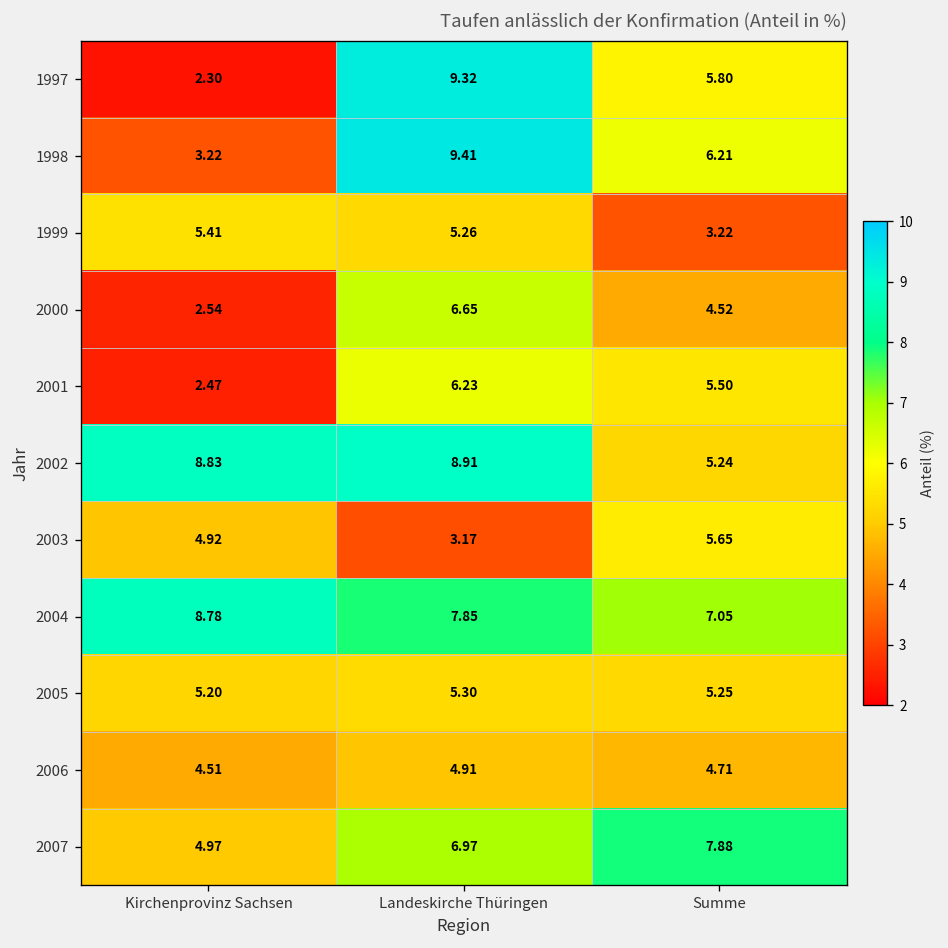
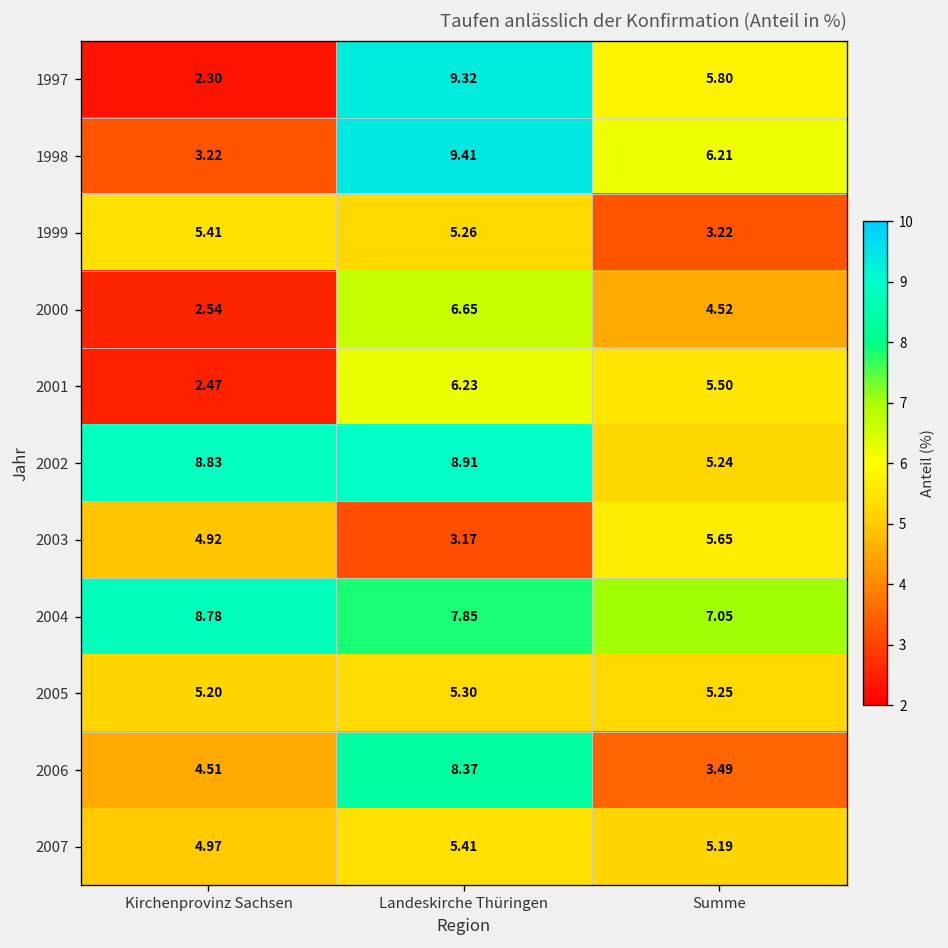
  {
    "1997": {
      "Kirchenprovinz Sachsen": 2.30,
      "Landeskirche Thüringen": 9.32,
      "Summe": 5.80
    },
    "1998": {
      "Kirchenprovinz Sachsen": 3.22,
      "Landeskirche Thüringen": 9.41,
      "Summe": 6.21
    },
    "1999": {
      "Kirchenprovinz Sachsen": 5.41,
      "Landeskirche Thüringen": 5.26,
      "Summe": 3.22
    },
    "2000": {
      "Kirchenprovinz Sachsen": 2.54,
      "Landeskirche Thüringen": 6.65,
      "Summe": 4.52
    },
    "2001": {
      "Kirchenprovinz Sachsen": 2.47,
      "Landeskirche Thüringen": 6.23,
      "Summe": 5.50
    },
    "2002": {
      "Kirchenprovinz Sachsen": 8.83,
      "Landeskirche Thüringen": 8.91,
      "Summe": 5.24
    },
    "2003": {
      "Kirchenprovinz Sachsen": 4.92,
      "Landeskirche Thüringen": 3.17,
      "Summe": 5.65
    },
    "2004": {
      "Kirchenprovinz Sachsen": 8.78,
      "Landeskirche Thüringen": 7.85,
      "Summe": 7.05
    },
    "2005": {
      "Kirchenprovinz Sachsen": 5.20,
      "Landeskirche Thüringen": 5.30,
      "Summe": 5.25
    },
    "2006": {
      "Kirchenprovinz Sachsen": 4.51,
-     "Landeskirche Thüringen": 4.91,
-     "Summe": 4.71
+     "Landeskirche Thüringen": 8.37,
+     "Summe": 3.49
    },
    "2007": {
      "Kirchenprovinz Sachsen": 4.97,
-     "Landeskirche Thüringen": 6.97,
-     "Summe": 7.88
+     "Landeskirche Thüringen": 5.41,
+     "Summe": 5.19
    }
  }
